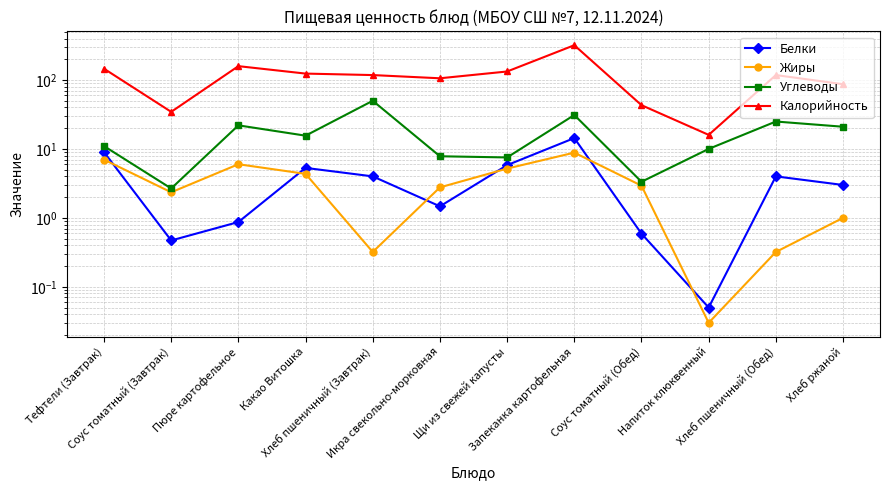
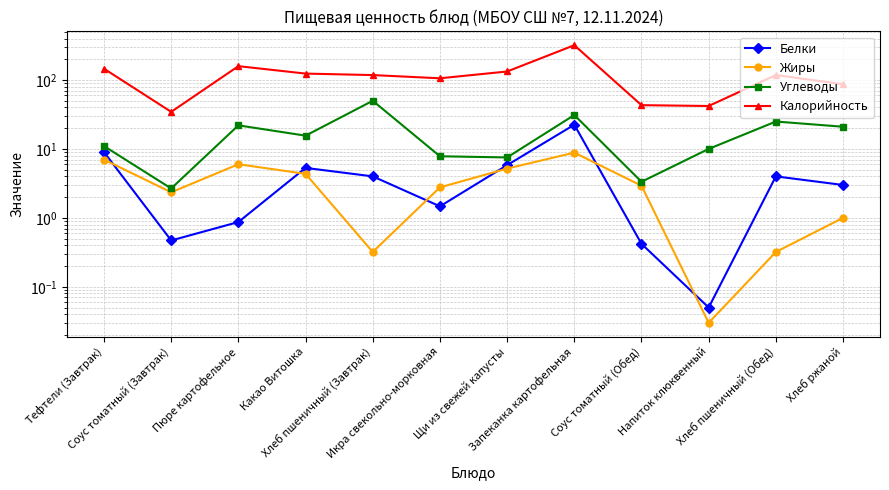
  {
    "Белки": {
      "Тефтели (Завтрак)": 9,
      "Соус томатный (Завтрак)": 0.5,
      "Пюре картофельное": 0.9,
      "Какао Витошка": 5,
      "Хлеб пшеничный (Завтрак)": 4,
      "Икра свекольно-морковная": 1.5,
      "Щи из свежей капусты": 6,
-     "Запеканка картофельная": 14,
-     "Соус томатный (Обед)": 0.6,
+     "Запеканка картофельная": 22,
+     "Соус томатный (Обед)": 0.4,
      "Напиток клюквенный": 0.05,
      "Хлеб пшеничный (Обед)": 4,
      "Хлеб ржаной": 3
    },
    "Жиры": {
      "Тефтели (Завтрак)": 7,
      "Соус томатный (Завтрак)": 2.4,
      "Пюре картофельное": 6,
      "Какао Витошка": 4,
      "Хлеб пшеничный (Завтрак)": 0.3,
      "Икра свекольно-морковная": 2.8,
      "Щи из свежей капусты": 5,
      "Запеканка картофельная": 9,
      "Соус томатный (Обед)": 2.9,
      "Напиток клюквенный": 0.03,
      "Хлеб пшеничный (Обед)": 0.3,
      "Хлеб ржаной": 1.0
    },
    "Углеводы": {
      "Тефтели (Завтрак)": 11,
      "Соус томатный (Завтрак)": 2.7,
      "Пюре картофельное": 22,
      "Какао Витошка": 16,
      "Хлеб пшеничный (Завтрак)": 50,
      "Икра свекольно-морковная": 8,
      "Щи из свежей капусты": 8,
      "Запеканка картофельная": 30,
      "Соус томатный (Обед)": 3,
      "Напиток клюквенный": 10,
      "Хлеб пшеничный (Обед)": 25,
      "Хлеб ржаной": 21
    },
    "Калорийность": {
      "Тефтели (Завтрак)": 150,
      "Соус томатный (Завтрак)": 30,
      "Пюре картофельное": 160,
      "Какао Витошка": 120,
      "Хлеб пшеничный (Завтрак)": 120,
      "Икра свекольно-морковная": 110,
      "Щи из свежей капусты": 130,
      "Запеканка картофельная": 300,
      "Соус томатный (Обед)": 40,
-     "Напиток клюквенный": 16
+     "Напиток клюквенный": 40
    }
  }
